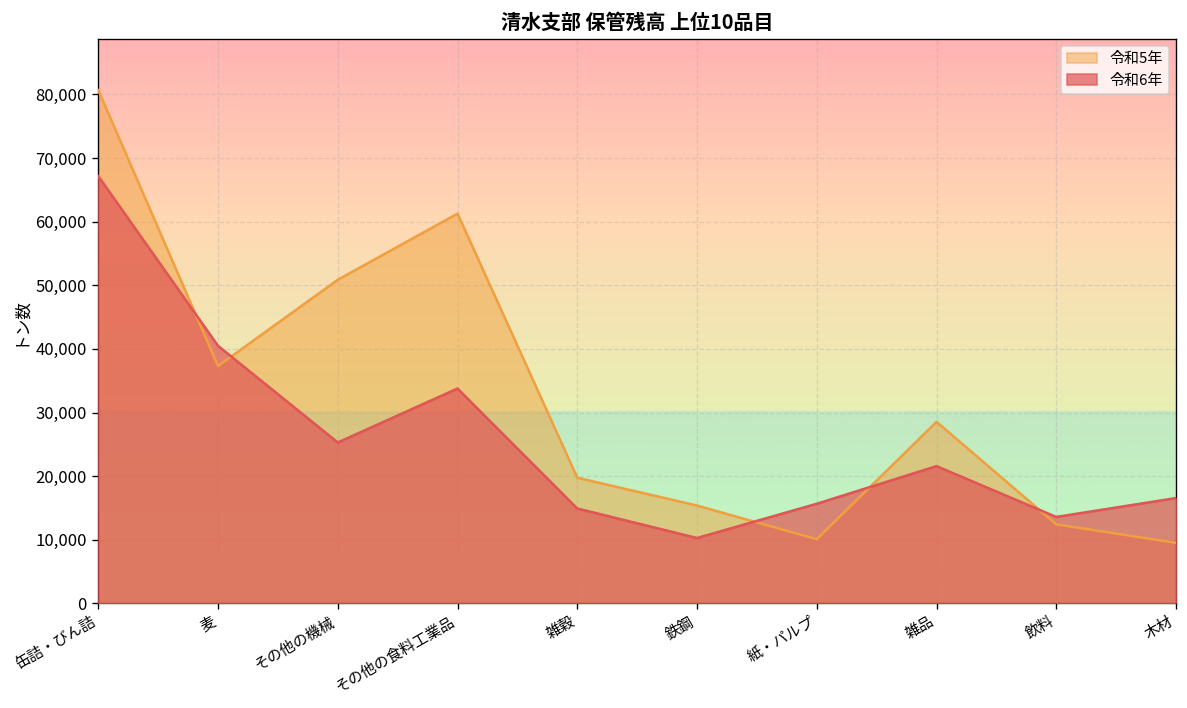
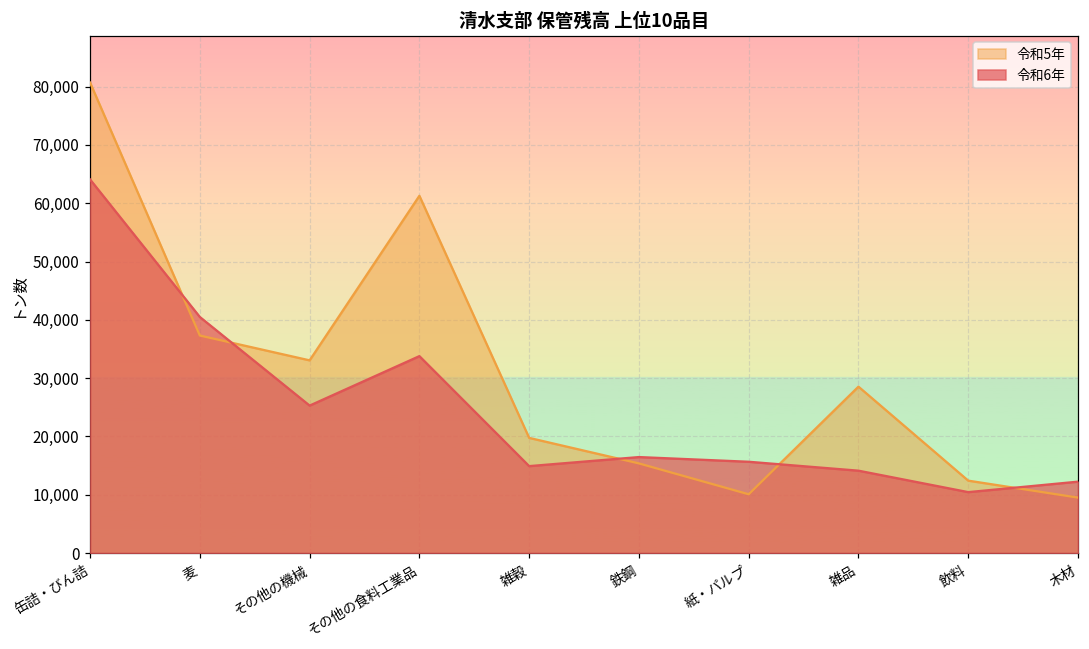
  {
    "令和5年": {
      "缶詰・びん詰": "81,000",
      "麦": "37,000",
-     "その他の機械": "51,000",
+     "その他の機械": "33,000",
      "その他の食料工業品": "61,000",
      "雑穀": "20,000",
      "鉄鋼": "15,000",
      "紙・パルプ": "10,000",
      "雑品": "29,000",
      "飲料": "12,000",
      "木材": "10,000"
    },
    "令和6年": {
-     "缶詰・びん詰": "67,000",
+     "缶詰・びん詰": "64,000",
      "麦": "40,000",
      "その他の機械": "25,000",
      "その他の食料工業品": "34,000",
      "雑穀": "15,000",
-     "鉄鋼": "10,000",
+     "鉄鋼": "16,000",
      "紙・パルプ": "16,000",
-     "雑品": "22,000",
-     "飲料": "14,000",
-     "木材": "17,000"
+     "雑品": "14,000",
+     "飲料": "10,000",
+     "木材": "12,000"
    }
  }
